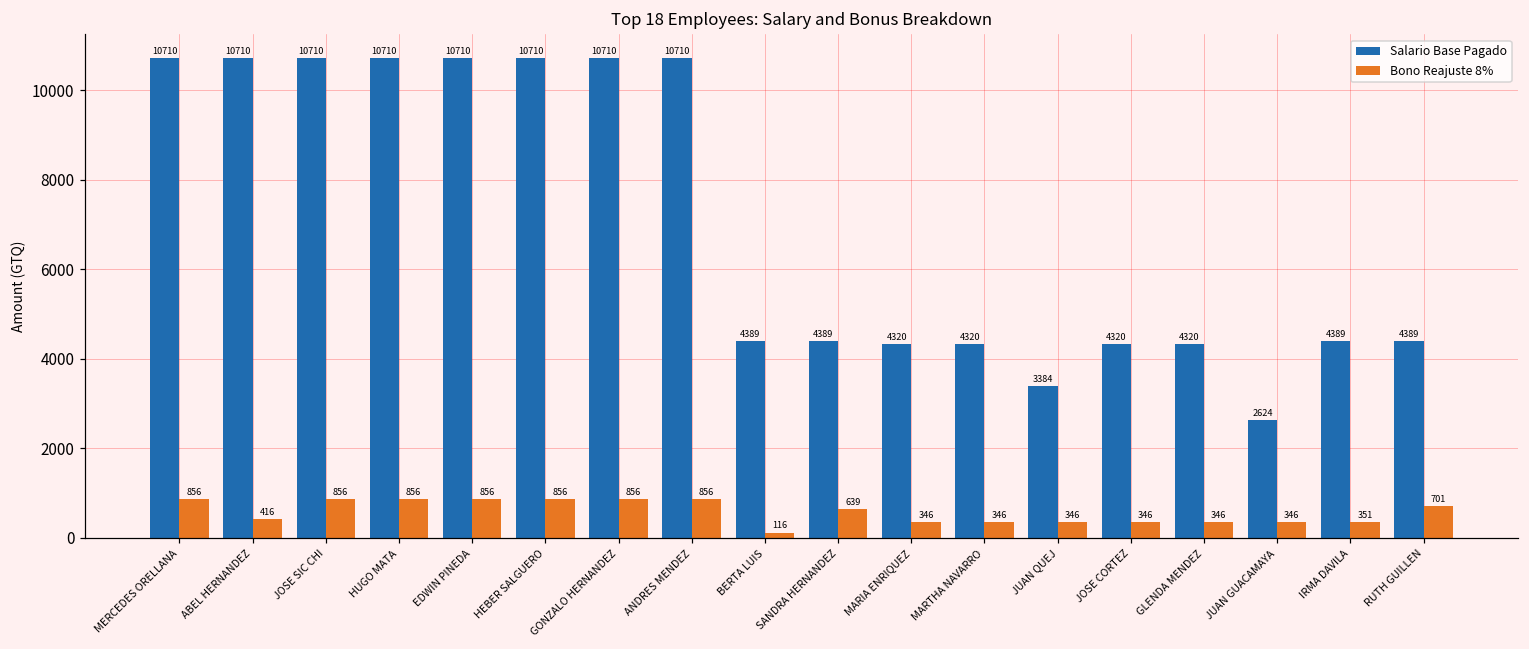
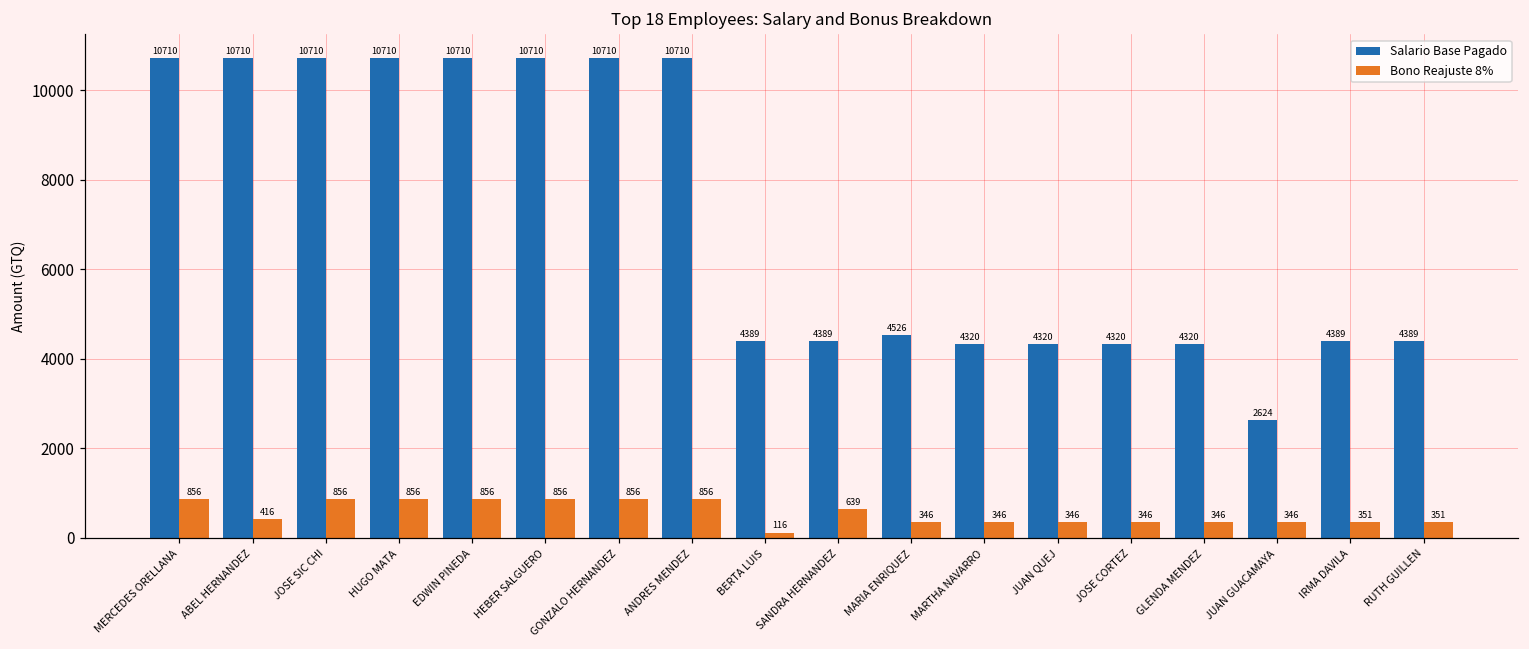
  {
    "Salario Base Pagado": {
      "MERCEDES ORELLANA": 10710,
      "ABEL HERNANDEZ": 10710,
      "JOSE SIC CHI": 10710,
      "HUGO MATA": 10710,
      "EDWIN PINEDA": 10710,
      "HEBER SALGUERO": 10710,
      "GONZALO HERNANDEZ": 10710,
      "ANDRES MENDEZ": 10710,
      "BERTA LUIS": 4389,
      "SANDRA HERNANDEZ": 4389,
-     "MARIA ENRIQUEZ": 4320,
+     "MARIA ENRIQUEZ": 4526,
      "MARTHA NAVARRO": 4320,
-     "JUAN QUEJ": 3384,
+     "JUAN QUEJ": 4320,
      "JOSE CORTEZ": 4320,
      "GLENDA MENDEZ": 4320,
      "JUAN GUACAMAYA": 2624,
      "IRMA DAVILA": 4389,
      "RUTH GUILLEN": 4389
    },
    "Bono Reajuste 8%": {
      "MERCEDES ORELLANA": 856,
      "ABEL HERNANDEZ": 416,
      "JOSE SIC CHI": 856,
      "HUGO MATA": 856,
      "EDWIN PINEDA": 856,
      "HEBER SALGUERO": 856,
      "GONZALO HERNANDEZ": 856,
      "ANDRES MENDEZ": 856,
      "BERTA LUIS": 116,
      "SANDRA HERNANDEZ": 639,
      "MARIA ENRIQUEZ": 346,
      "MARTHA NAVARRO": 346,
      "JUAN QUEJ": 346,
      "JOSE CORTEZ": 346,
      "GLENDA MENDEZ": 346,
      "JUAN GUACAMAYA": 346,
      "IRMA DAVILA": 351,
-     "RUTH GUILLEN": 701
+     "RUTH GUILLEN": 351
    }
  }
